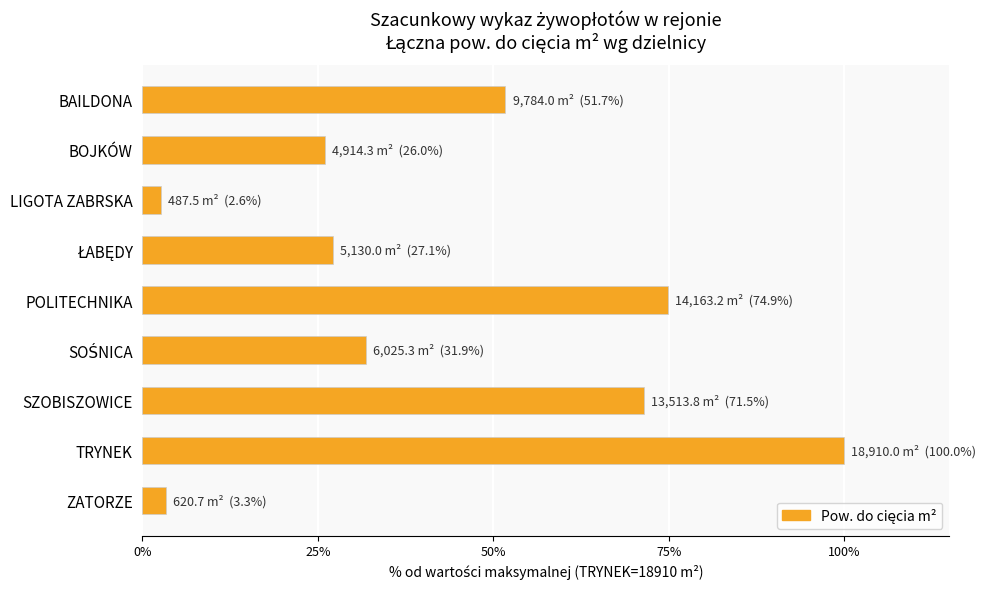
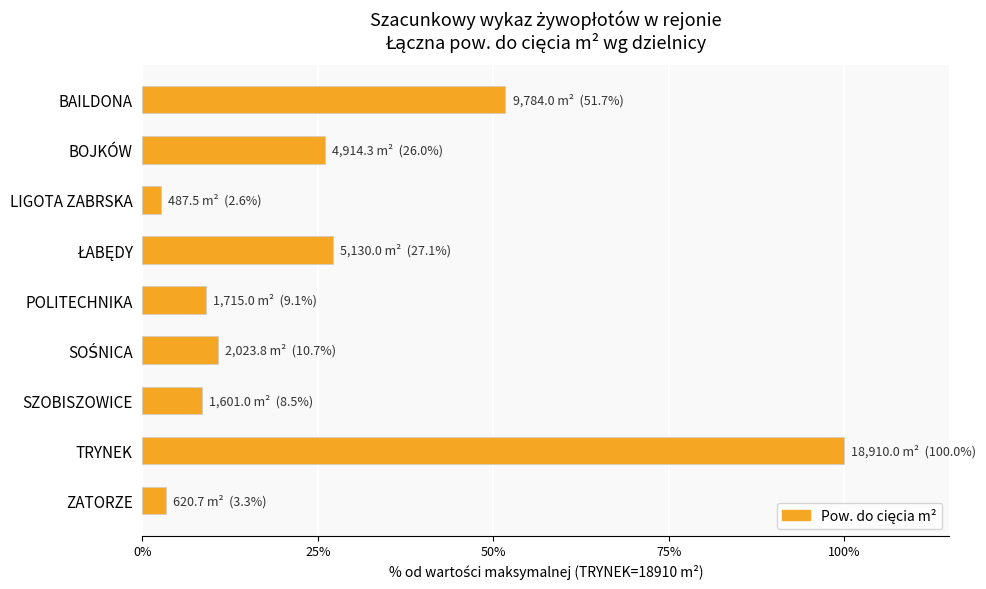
  {
    "BAILDONA": "(51.7%)",
    "BOJKÓW": "(26.0%)",
    "LIGOTA ZABRSKA": "(2.6%)",
    "ŁABĘDY": "(27.1%)",
-   "POLITECHNIKA": "14,163.2 m² (74.9%)",
-   "SOŚNICA": "6,025.3 m² (31.9%)",
-   "SZOBISZOWICE": "13,513.8 m² (71.5%)",
+   "POLITECHNIKA": "1,715.0 m² (9.1%)",
+   "SOŚNICA": "2,023.8 m² (10.7%)",
+   "SZOBISZOWICE": "1,601.0 m² (8.5%)",
    "TRYNEK": "(100.0%)",
    "ZATORZE": "(3.3%)"
  }
